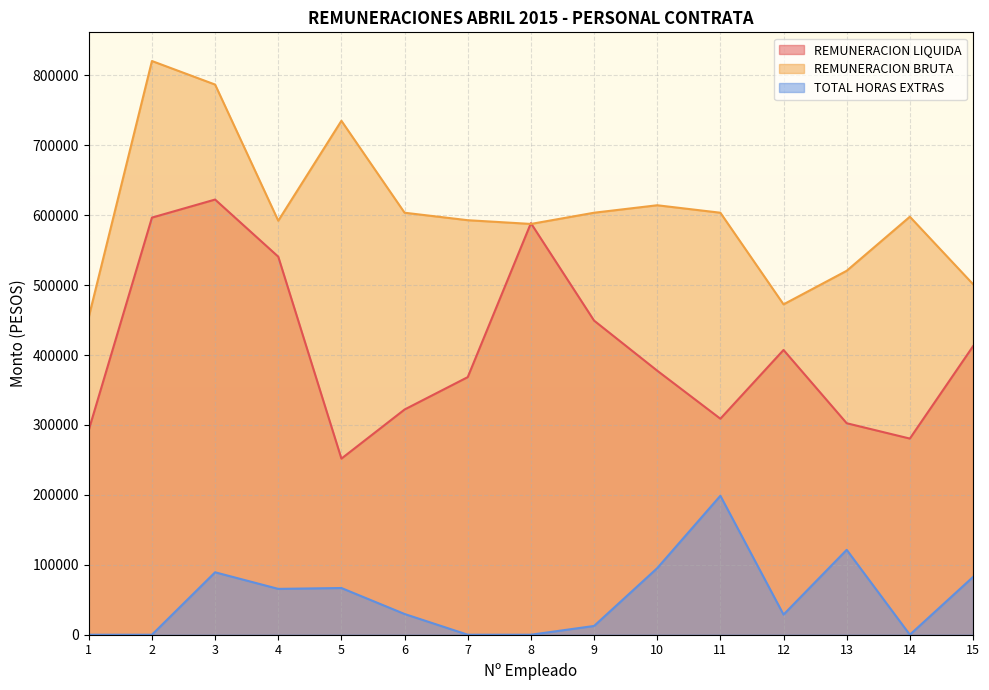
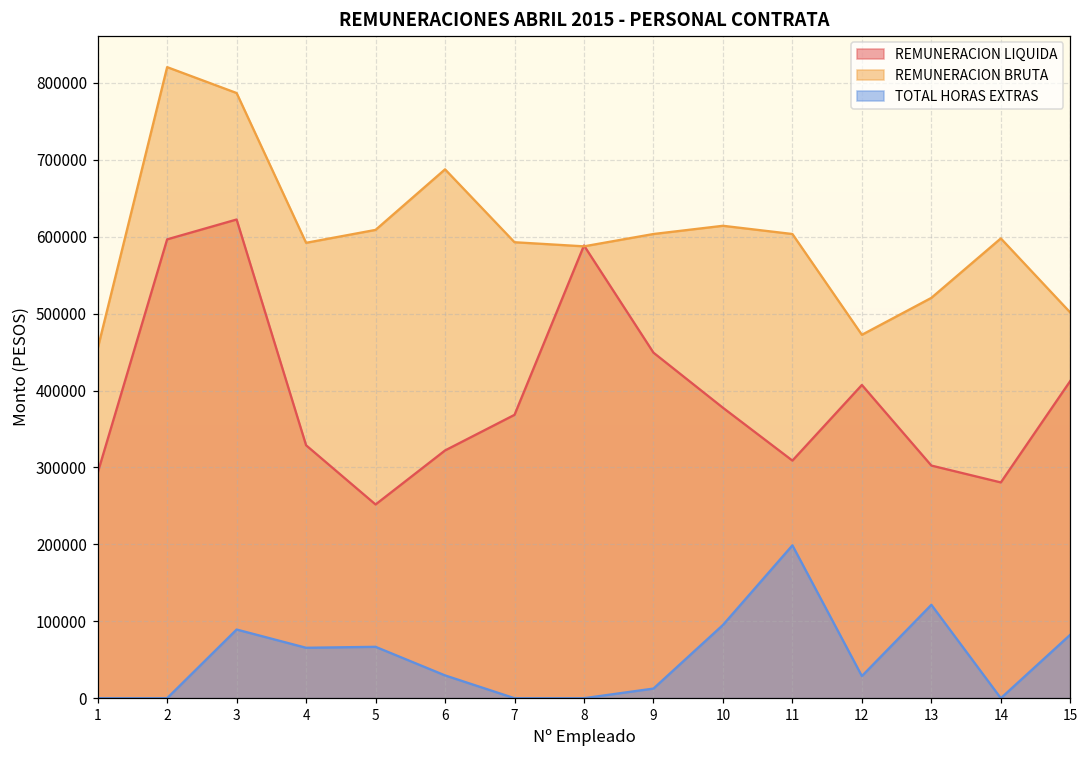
  {
    "REMUNERACION LIQUIDA": {
      "1": 290000,
      "2": 600000,
      "3": 620000,
-     "4": 540000,
+     "4": 330000,
      "5": 250000,
      "6": 320000,
      "7": 370000,
      "9": 450000,
      "10": 380000,
      "11": 310000,
      "12": 410000,
      "13": 300000,
      "14": 280000,
      "15": 410000
    },
    "REMUNERACION BRUTA": {
      "1": 450000,
      "2": 820000,
      "3": 790000,
      "4": 590000,
-     "5": 730000,
-     "6": 600000,
+     "5": 610000,
+     "6": 690000,
      "7": 590000,
      "9": 600000,
      "10": 610000,
      "11": 600000,
      "12": 470000,
      "13": 520000,
      "14": 600000,
      "15": 500000
    },
    "TOTAL HORAS EXTRAS": {
      "1": 0,
      "2": 0,
      "3": 90000,
      "4": 70000,
      "5": 70000,
      "6": 30000,
      "7": 0,
      "8": 0,
      "9": 10000,
      "10": 100000,
      "11": 200000,
      "12": 30000,
      "13": 120000,
      "14": 0,
      "15": 80000
    }
  }
